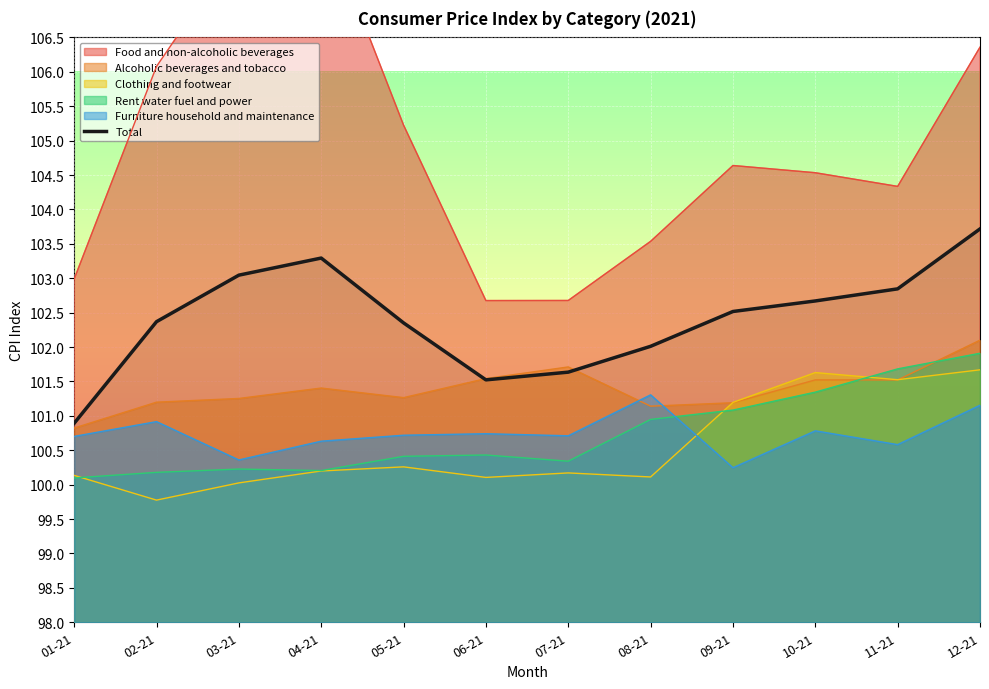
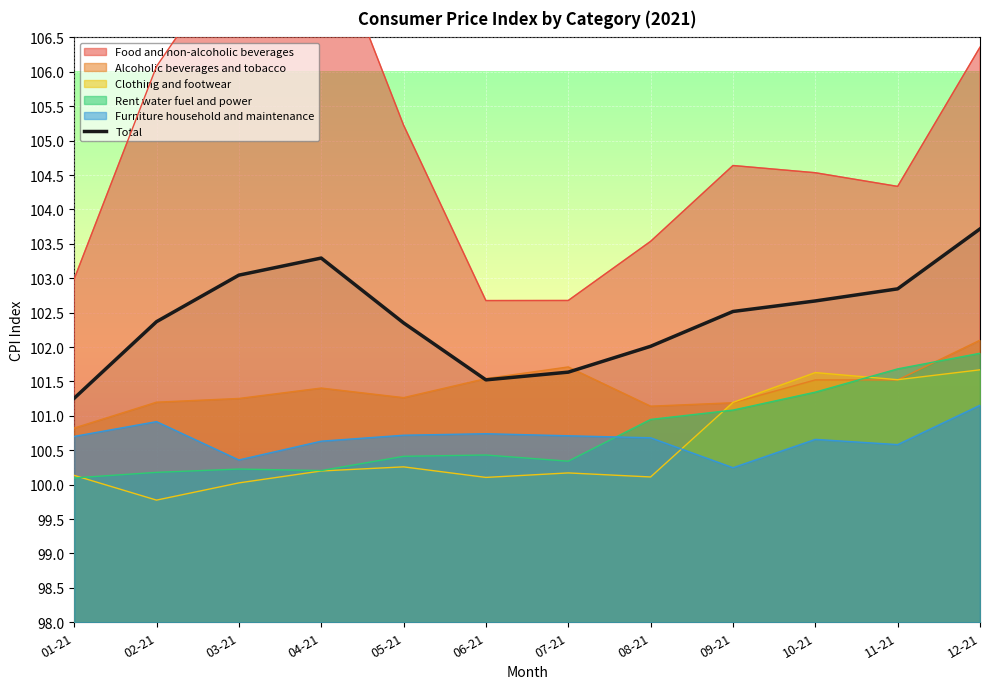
  {
    "Clothing and footwear": {
      "02-21": 99.8,
      "03-21": 100.0,
      "05-21": 100.3,
      "06-21": 100.1,
      "07-21": 100.2,
      "08-21": 100.1,
      "10-21": 101.6,
      "12-21": 101.7
    },
    "Rent water fuel and power": {
      "02-21": 100.2,
      "03-21": 100.2,
      "05-21": 100.4,
      "06-21": 100.4,
      "07-21": 100.3,
      "08-21": 100.9,
      "09-21": 101.1,
      "10-21": 101.3,
      "11-21": 101.7,
      "12-21": 101.9
    },
    "Furniture household and maintenance": {
      "01-21": 100.7,
      "02-21": 100.9,
      "03-21": 100.4,
      "04-21": 100.6,
      "05-21": 100.7,
      "06-21": 100.7,
      "07-21": 100.7,
-     "08-21": 101.3,
+     "08-21": 100.7,
      "09-21": 100.2,
-     "10-21": 100.8,
+     "10-21": 100.7,
      "11-21": 100.6,
      "12-21": 101.2
    },
    "Total": {
-     "01-21": 100.9,
+     "01-21": 101.3,
      "02-21": 102.4,
      "03-21": 103.0,
      "04-21": 103.3,
      "05-21": 102.4,
      "07-21": 101.6,
      "08-21": 102.0,
      "09-21": 102.5,
      "10-21": 102.7,
      "11-21": 102.8,
      "12-21": 103.7
    }
  }
